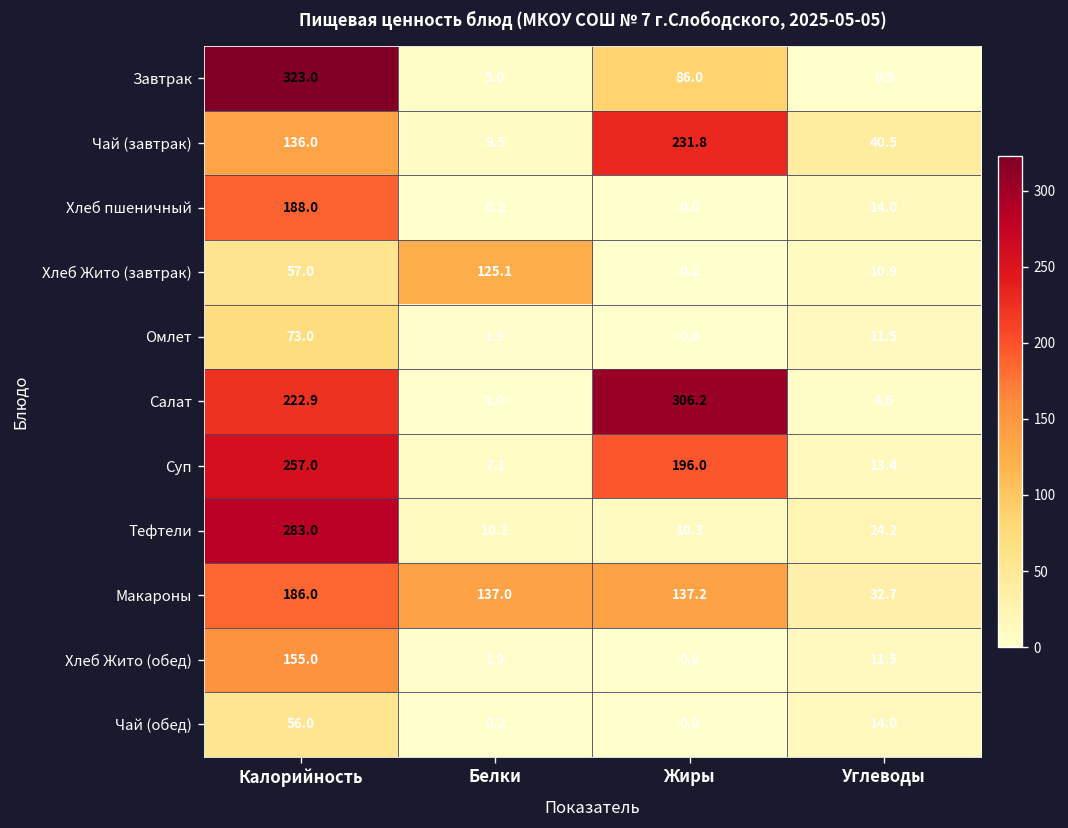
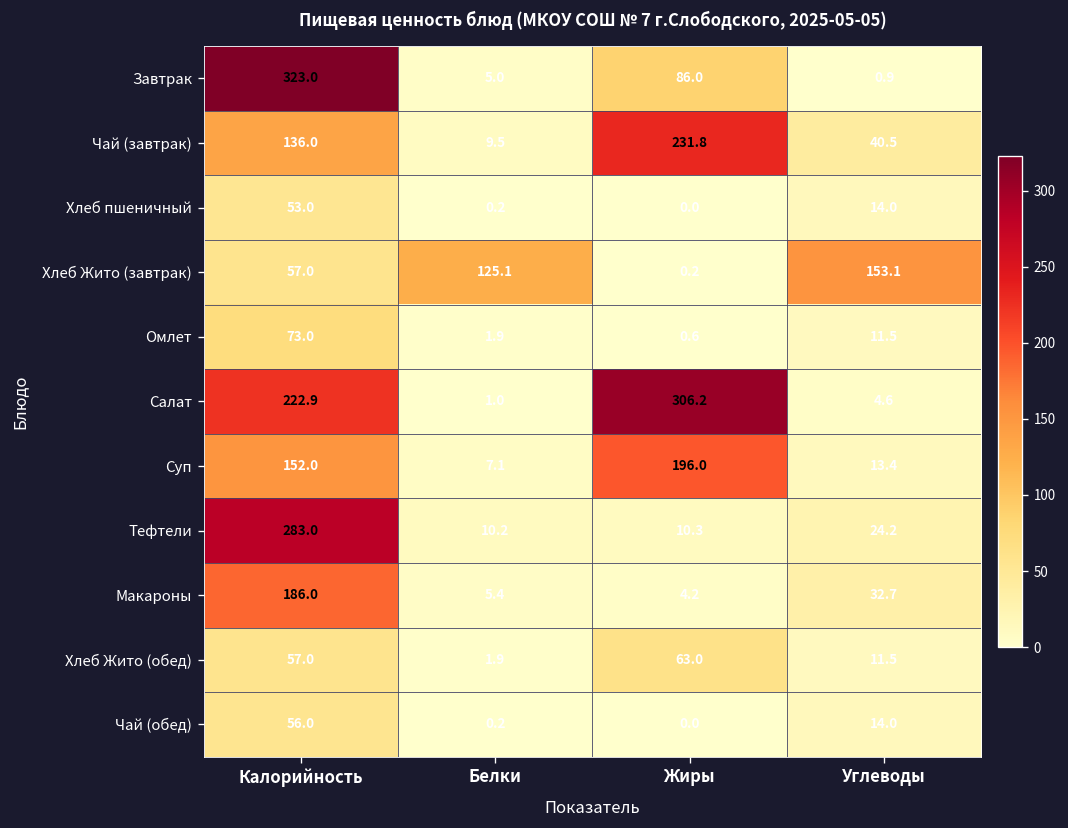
  {
    "Завтрак": {
      "Калорийность": 323.0,
      "Белки": 5.0,
      "Жиры": 86.0,
      "Углеводы": 0.9
    },
    "Чай (завтрак)": {
      "Калорийность": 136.0,
      "Белки": 9.5,
      "Жиры": 231.8,
      "Углеводы": 40.5
    },
    "Хлеб пшеничный": {
-     "Калорийность": 188.0,
+     "Калорийность": 53.0,
      "Белки": 0.2,
      "Жиры": 0.0,
      "Углеводы": 14.0
    },
    "Хлеб Жито (завтрак)": {
      "Калорийность": 57.0,
      "Белки": 125.1,
      "Жиры": 0.2,
-     "Углеводы": 10.9
+     "Углеводы": 153.1
    },
    "Омлет": {
      "Калорийность": 73.0,
      "Белки": 1.9,
      "Жиры": 0.6,
      "Углеводы": 11.5
    },
    "Салат": {
      "Калорийность": 222.9,
      "Белки": 1.0,
      "Жиры": 306.2,
      "Углеводы": 4.6
    },
    "Суп": {
-     "Калорийность": 257.0,
+     "Калорийность": 152.0,
      "Белки": 7.1,
      "Жиры": 196.0,
      "Углеводы": 13.4
    },
    "Тефтели": {
      "Калорийность": 283.0,
      "Белки": 10.2,
      "Жиры": 10.3,
      "Углеводы": 24.2
    },
    "Макароны": {
      "Калорийность": 186.0,
-     "Белки": 137.0,
-     "Жиры": 137.2,
+     "Белки": 5.4,
+     "Жиры": 4.2,
      "Углеводы": 32.7
    },
    "Хлеб Жито (обед)": {
-     "Калорийность": 155.0,
+     "Калорийность": 57.0,
      "Белки": 1.9,
-     "Жиры": 0.6,
+     "Жиры": 63.0,
      "Углеводы": 11.5
    },
    "Чай (обед)": {
      "Калорийность": 56.0,
      "Белки": 0.2,
      "Жиры": 0.0,
      "Углеводы": 14.0
    }
  }
